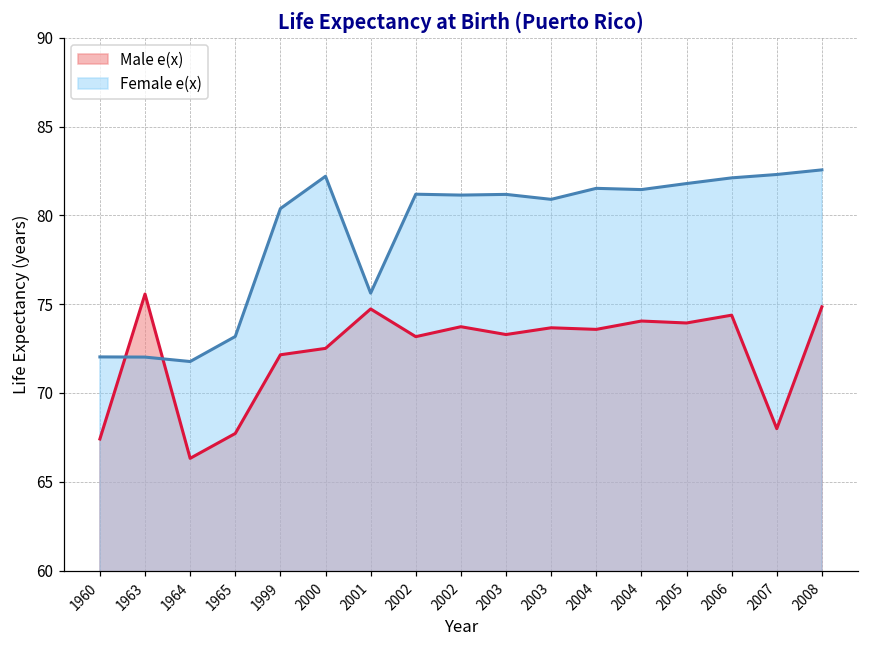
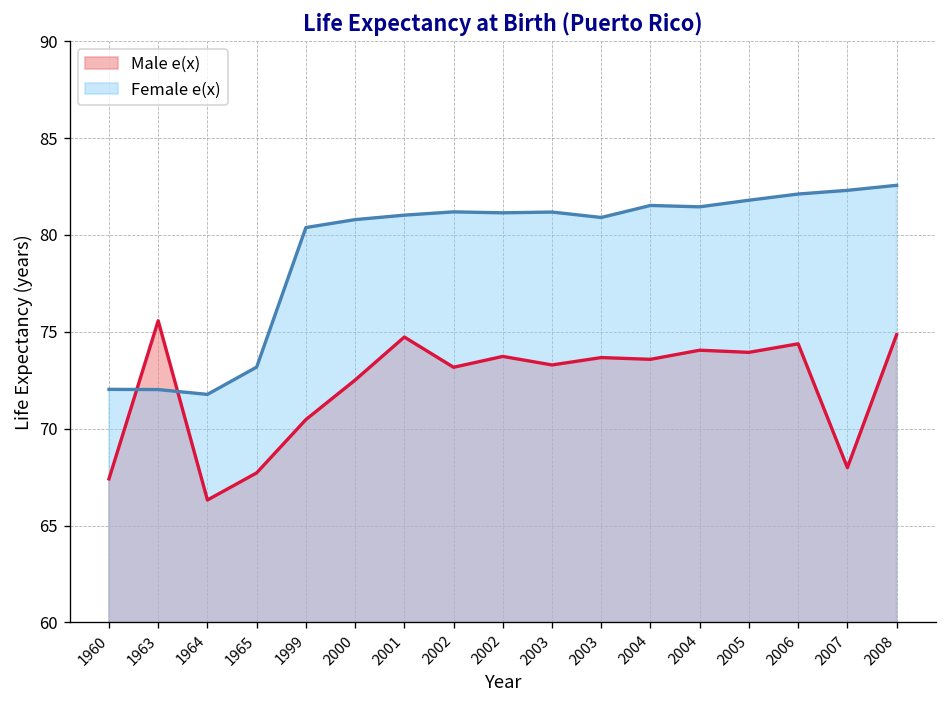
  {
    "Male e(x)": {
      "1960": 67.4,
      "1963": 75.6,
      "1964": 66.3,
      "1965": 67.7,
-     "1999": 72.2,
+     "1999": 70.5,
      "2000": 72.5,
      "2001": 74.7,
      "2005": 73.9,
      "2006": 74.4,
      "2007": 68.0,
      "2008": 74.9
    },
    "Female e(x)": {
      "1960": 72.0,
      "1963": 72.0,
      "1964": 71.8,
      "1965": 73.2,
      "1999": 80.4,
-     "2000": 82.2,
-     "2001": 75.6,
+     "2000": 80.8,
+     "2001": 81.0,
      "2005": 81.8,
      "2006": 82.1,
      "2007": 82.3,
      "2008": 82.6
    }
  }
